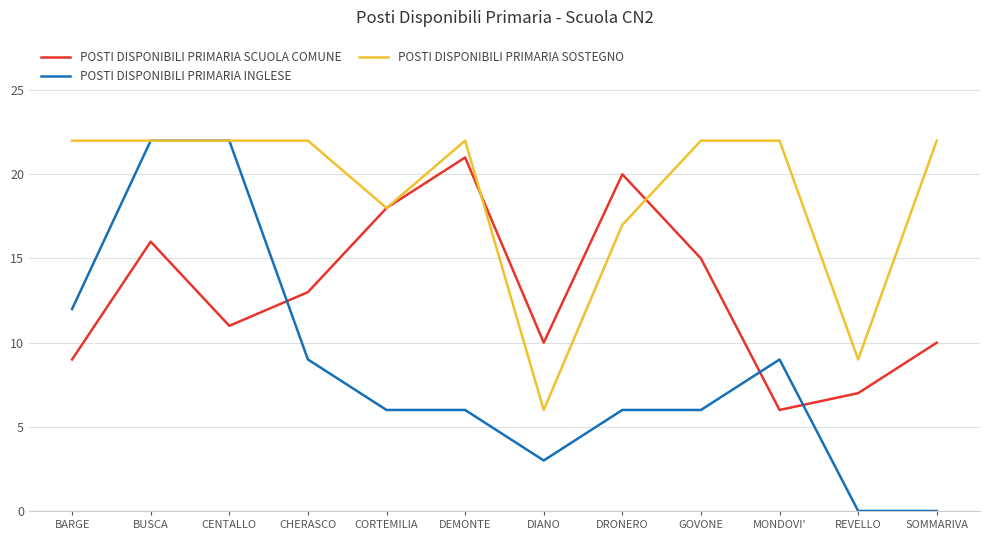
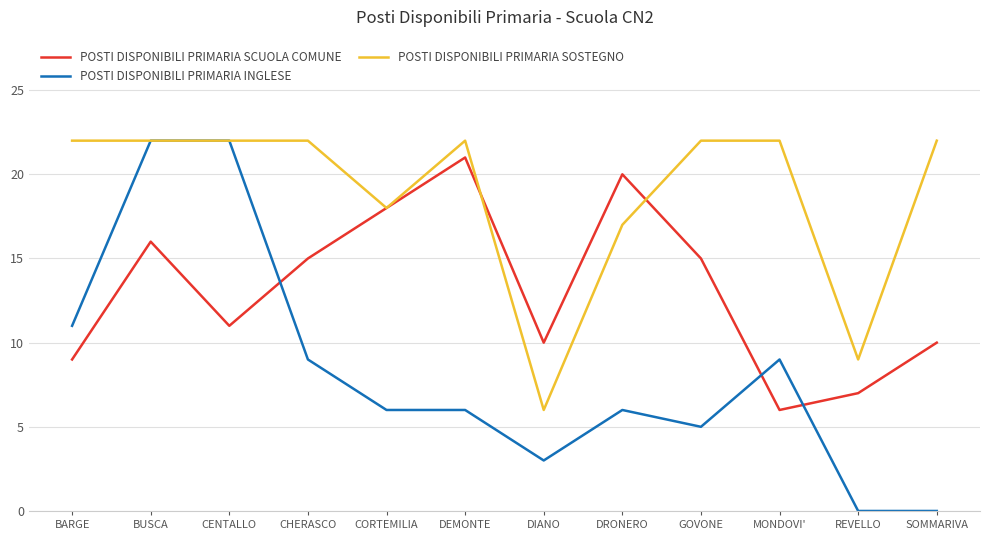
  {
    "POSTI DISPONIBILI PRIMARIA SCUOLA COMUNE": {
      "BARGE": 9,
      "BUSCA": 16,
      "CENTALLO": 11,
-     "CHERASCO": 13,
+     "CHERASCO": 15,
      "DEMONTE": 21,
      "DIANO": 10,
      "DRONERO": 20,
      "GOVONE": 15,
      "MONDOVI'": 6,
      "REVELLO": 7,
      "SOMMARIVA": 10
    },
    "POSTI DISPONIBILI PRIMARIA INGLESE": {
-     "BARGE": 12,
+     "BARGE": 11,
      "CHERASCO": 9,
      "CORTEMILIA": 6,
      "DEMONTE": 6,
      "DIANO": 3,
      "DRONERO": 6,
-     "GOVONE": 6,
+     "GOVONE": 5,
      "MONDOVI'": 9,
      "REVELLO": 0,
      "SOMMARIVA": 0
    },
    "POSTI DISPONIBILI PRIMARIA SOSTEGNO": {
      "BARGE": 22,
      "CHERASCO": 22,
      "DEMONTE": 22,
      "DIANO": 6,
      "DRONERO": 17,
      "GOVONE": 22,
      "MONDOVI'": 22,
      "REVELLO": 9,
      "SOMMARIVA": 22
    }
  }
